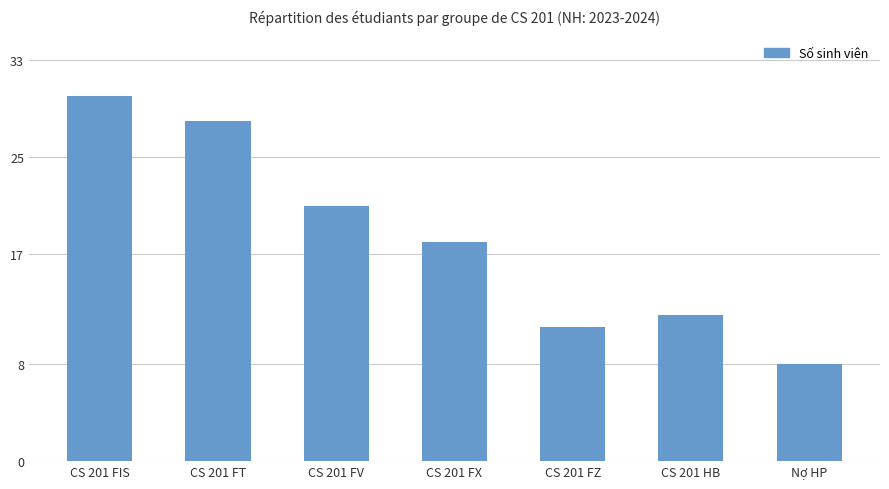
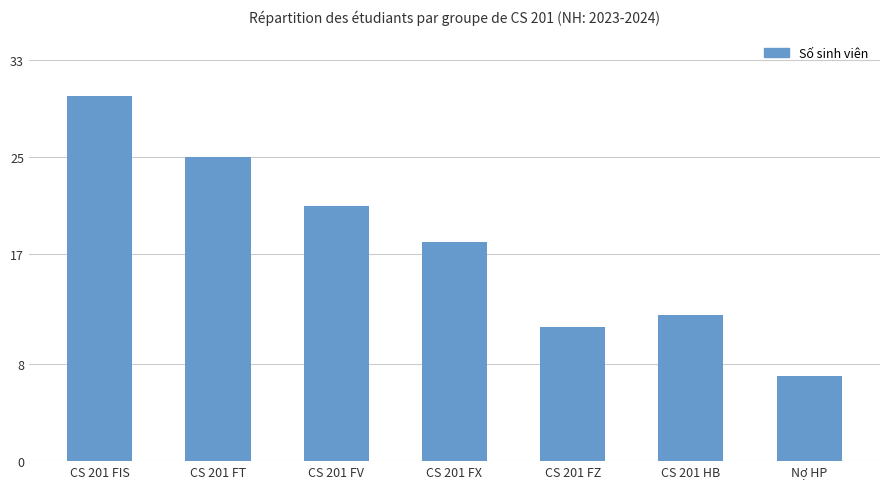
  {
    "CS 201 FIS": 30,
-   "CS 201 FT": 28,
+   "CS 201 FT": 25,
    "CS 201 FV": 21,
    "CS 201 FX": 18,
    "CS 201 FZ": 11,
    "CS 201 HB": 12,
-   "Nợ HP": 8
+   "Nợ HP": 7
  }
